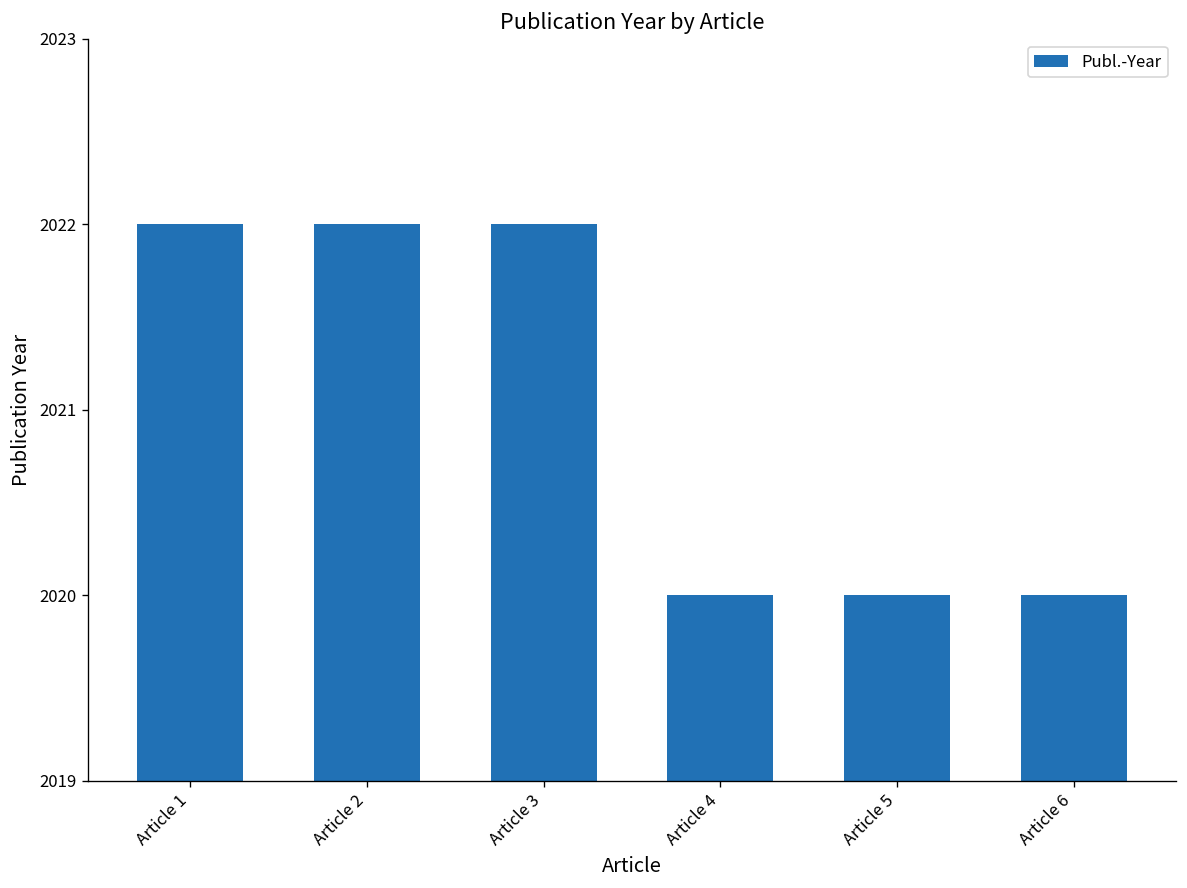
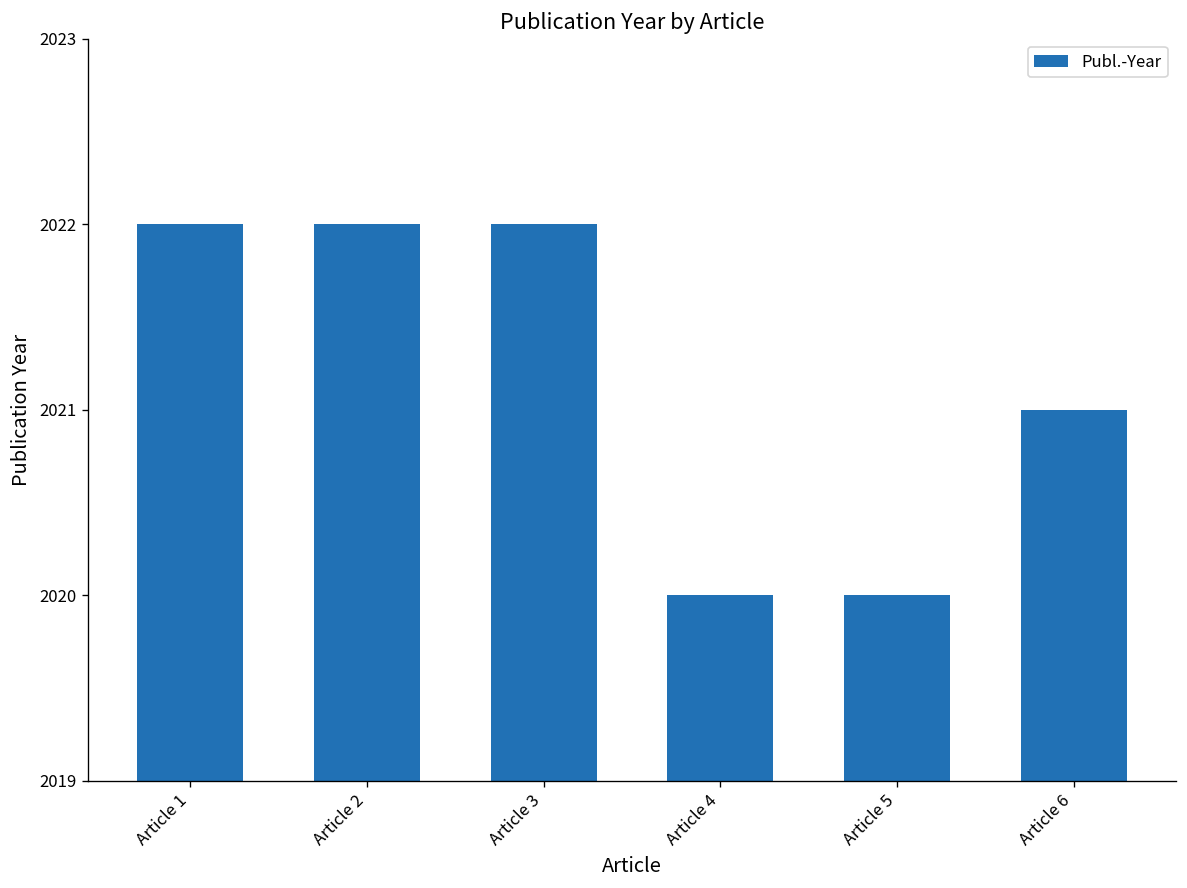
  {
    "Article 1": 2022,
    "Article 2": 2022,
    "Article 3": 2022,
    "Article 4": 2020,
    "Article 5": 2020,
-   "Article 6": 2020
+   "Article 6": 2021
  }
